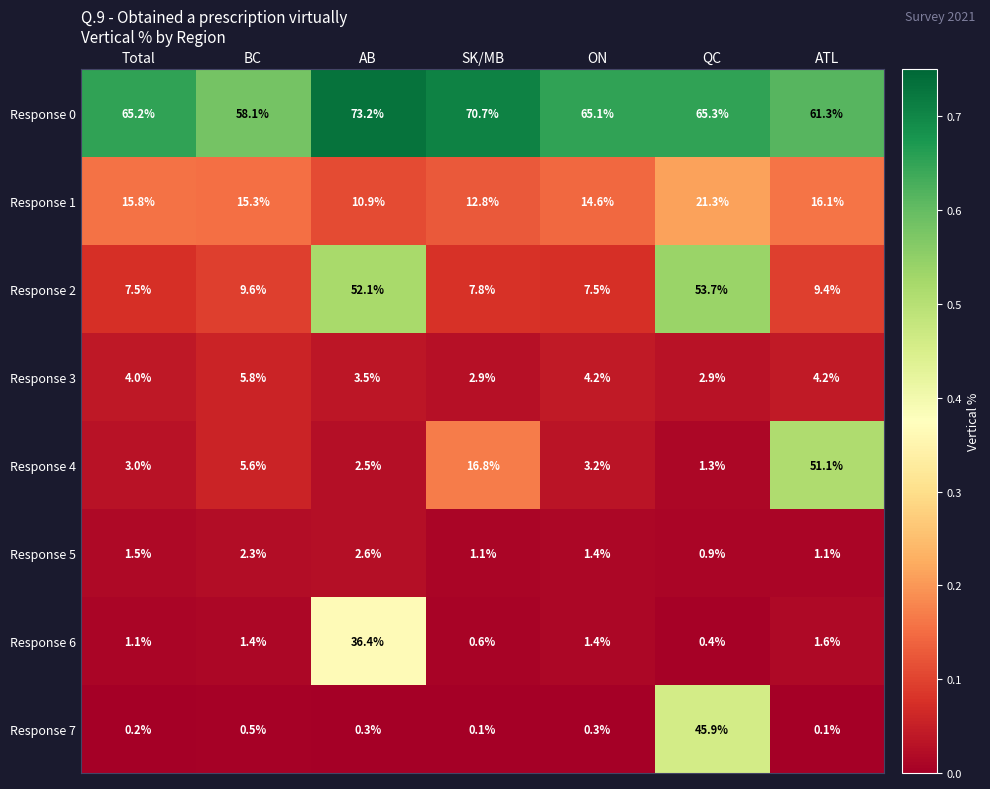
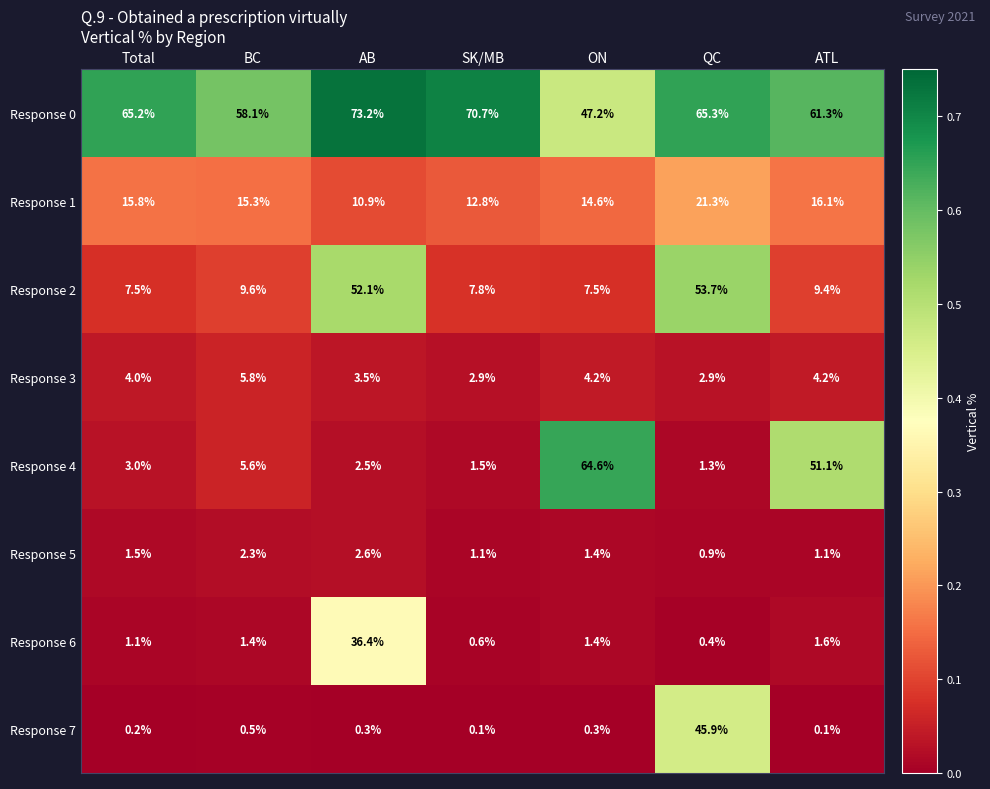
  {
    "Response 0": {
      "Total": "65.2%",
      "BC": "58.1%",
      "AB": "73.2%",
      "SK/MB": "70.7%",
-     "ON": "65.1%",
+     "ON": "47.2%",
      "QC": "65.3%",
      "ATL": "61.3%"
    },
    "Response 1": {
      "Total": "15.8%",
      "BC": "15.3%",
      "AB": "10.9%",
      "SK/MB": "12.8%",
      "ON": "14.6%",
      "QC": "21.3%",
      "ATL": "16.1%"
    },
    "Response 2": {
      "Total": "7.5%",
      "BC": "9.6%",
      "AB": "52.1%",
      "SK/MB": "7.8%",
      "ON": "7.5%",
      "QC": "53.7%",
      "ATL": "9.4%"
    },
    "Response 3": {
      "Total": "4.0%",
      "BC": "5.8%",
      "AB": "3.5%",
      "SK/MB": "2.9%",
      "ON": "4.2%",
      "QC": "2.9%",
      "ATL": "4.2%"
    },
    "Response 4": {
      "Total": "3.0%",
      "BC": "5.6%",
      "AB": "2.5%",
-     "SK/MB": "16.8%",
-     "ON": "3.2%",
+     "SK/MB": "1.5%",
+     "ON": "64.6%",
      "QC": "1.3%",
      "ATL": "51.1%"
    },
    "Response 5": {
      "Total": "1.5%",
      "BC": "2.3%",
      "AB": "2.6%",
      "SK/MB": "1.1%",
      "ON": "1.4%",
      "QC": "0.9%",
      "ATL": "1.1%"
    },
    "Response 6": {
      "Total": "1.1%",
      "BC": "1.4%",
      "AB": "36.4%",
      "SK/MB": "0.6%",
      "ON": "1.4%",
      "QC": "0.4%",
      "ATL": "1.6%"
    },
    "Response 7": {
      "Total": "0.2%",
      "BC": "0.5%",
      "AB": "0.3%",
      "SK/MB": "0.1%",
      "ON": "0.3%",
      "QC": "45.9%",
      "ATL": "0.1%"
    }
  }
